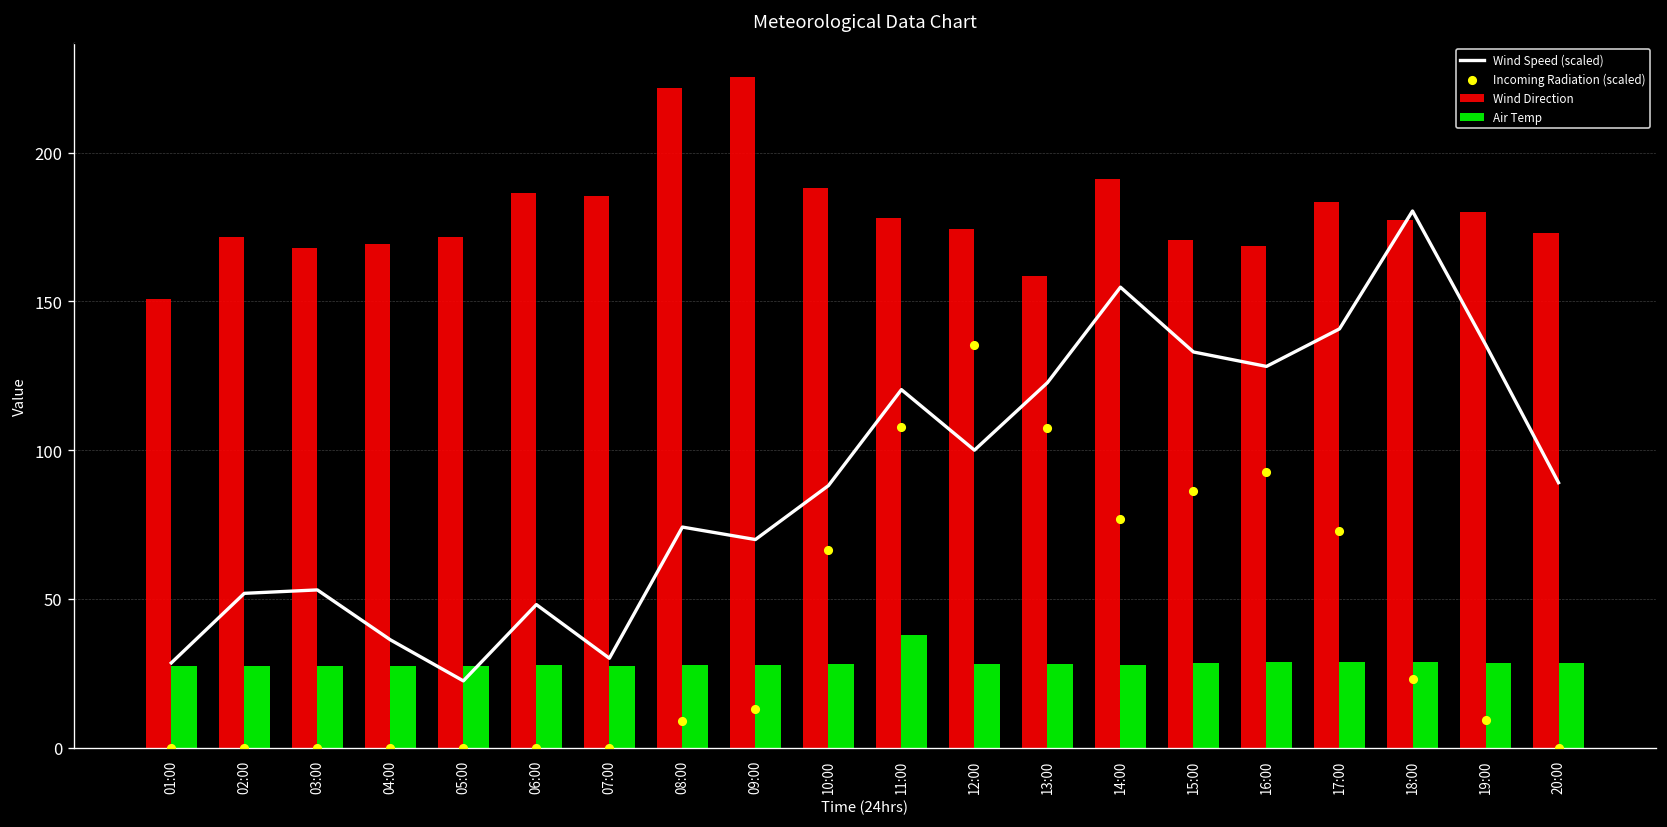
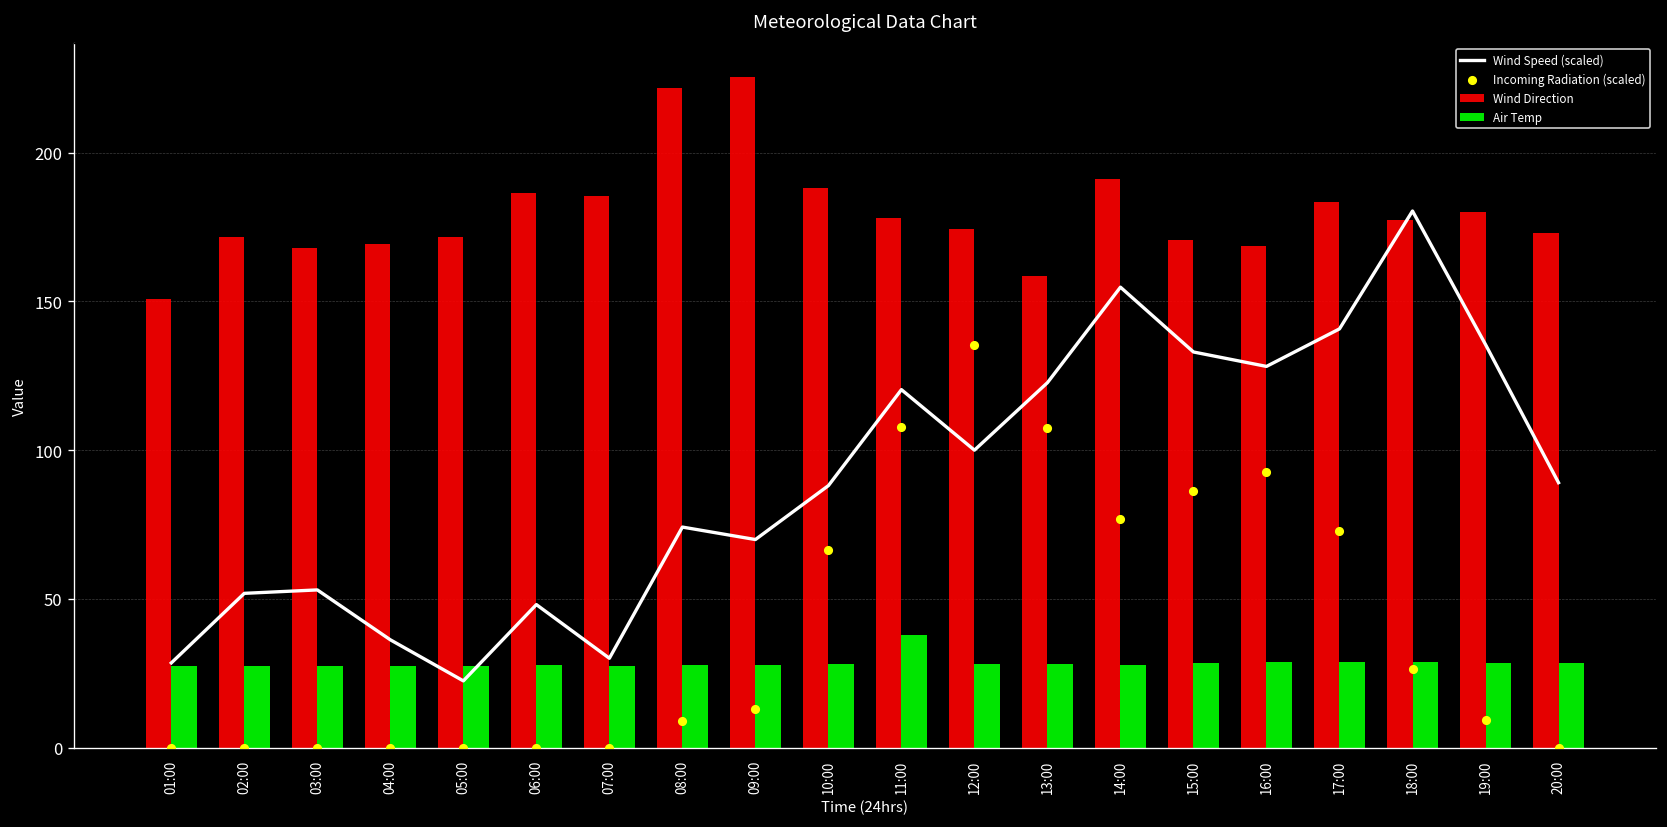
  {
    "Wind Direction": {
      "01:00": 151,
      "02:00": 172,
      "03:00": 168,
      "04:00": 169,
      "05:00": 172,
      "06:00": 186,
      "07:00": 185,
      "08:00": 222,
      "09:00": 226,
      "10:00": 188,
      "11:00": 178,
      "12:00": 174,
      "13:00": 158,
      "14:00": 191,
      "15:00": 171,
      "16:00": 169,
      "17:00": 184,
      "18:00": 177,
      "19:00": 180,
      "20:00": 173
    },
    "Wind Speed (scaled)": {
      "01:00": 29,
      "02:00": 52,
      "03:00": 53,
      "04:00": 36,
      "05:00": 22,
      "06:00": 48,
      "07:00": 30,
      "08:00": 74,
      "09:00": 70,
      "10:00": 88,
      "11:00": 120,
      "12:00": 100,
      "13:00": 123,
      "14:00": 155,
      "15:00": 133,
      "16:00": 128,
      "17:00": 141,
      "18:00": 180,
      "19:00": 136,
      "20:00": 89
    },
    "Incoming Radiation (scaled)": {
-     "18:00": 23
+     "18:00": 26
    },
    "Air Temp": {
      "01:00": 28,
      "02:00": 28,
      "03:00": 27,
      "04:00": 27,
      "05:00": 27,
      "06:00": 28,
      "07:00": 28,
      "08:00": 28,
      "09:00": 28,
      "10:00": 28,
      "11:00": 38,
      "12:00": 28,
      "13:00": 28,
      "14:00": 28,
      "15:00": 28,
      "16:00": 29,
      "17:00": 29,
      "18:00": 29,
      "19:00": 29,
      "20:00": 28
    }
  }
